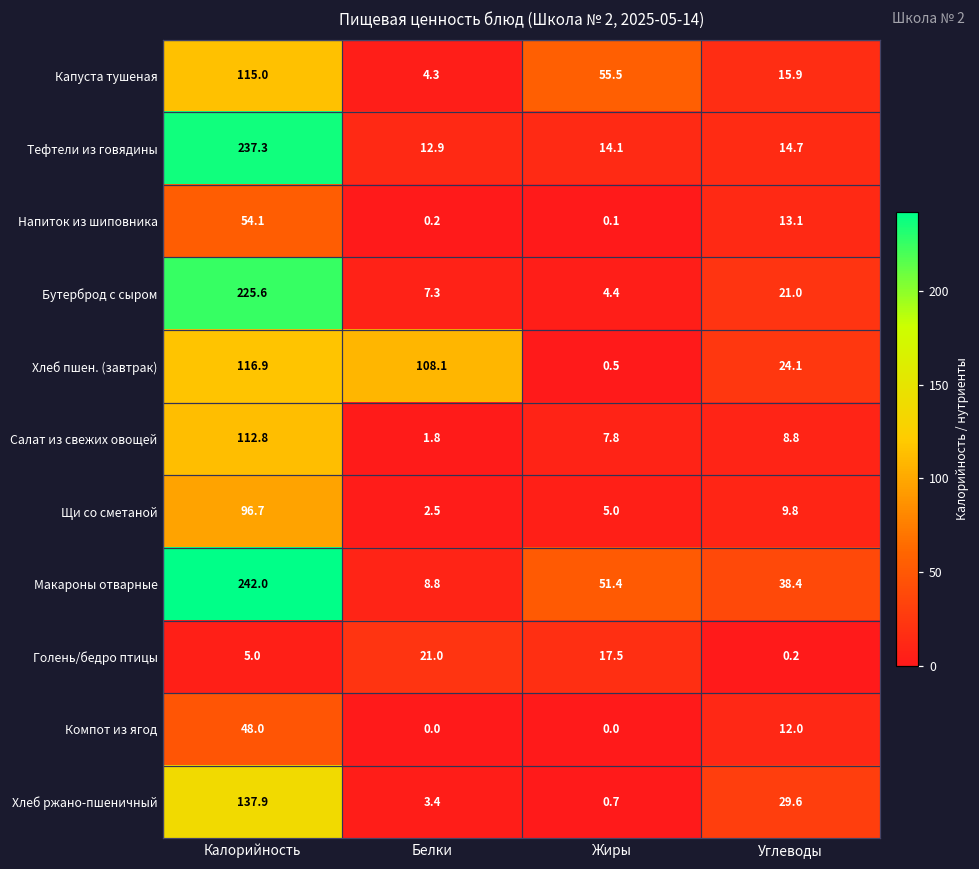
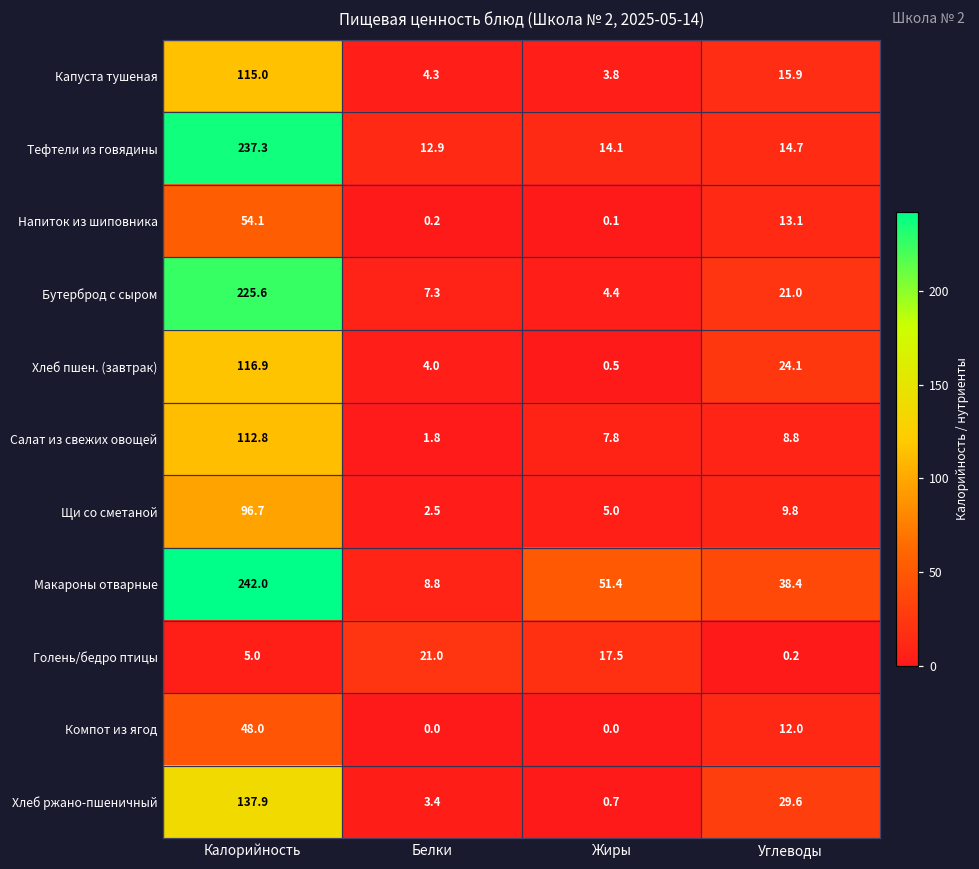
  {
    "Капуста тушеная": {
      "Калорийность": 115.0,
      "Белки": 4.3,
-     "Жиры": 55.5,
+     "Жиры": 3.8,
      "Углеводы": 15.9
    },
    "Тефтели из говядины": {
      "Калорийность": 237.3,
      "Белки": 12.9,
      "Жиры": 14.1,
      "Углеводы": 14.7
    },
    "Напиток из шиповника": {
      "Калорийность": 54.1,
      "Белки": 0.2,
      "Жиры": 0.1,
      "Углеводы": 13.1
    },
    "Бутерброд с сыром": {
      "Калорийность": 225.6,
      "Белки": 7.3,
      "Жиры": 4.4,
      "Углеводы": 21.0
    },
    "Хлеб пшен. (завтрак)": {
      "Калорийность": 116.9,
-     "Белки": 108.1,
+     "Белки": 4.0,
      "Жиры": 0.5,
      "Углеводы": 24.1
    },
    "Салат из свежих овощей": {
      "Калорийность": 112.8,
      "Белки": 1.8,
      "Жиры": 7.8,
      "Углеводы": 8.8
    },
    "Щи со сметаной": {
      "Калорийность": 96.7,
      "Белки": 2.5,
      "Жиры": 5.0,
      "Углеводы": 9.8
    },
    "Макароны отварные": {
      "Калорийность": 242.0,
      "Белки": 8.8,
      "Жиры": 51.4,
      "Углеводы": 38.4
    },
    "Голень/бедро птицы": {
      "Калорийность": 5.0,
      "Белки": 21.0,
      "Жиры": 17.5,
      "Углеводы": 0.2
    },
    "Компот из ягод": {
      "Калорийность": 48.0,
      "Белки": 0.0,
      "Жиры": 0.0,
      "Углеводы": 12.0
    },
    "Хлеб ржано-пшеничный": {
      "Калорийность": 137.9,
      "Белки": 3.4,
      "Жиры": 0.7,
      "Углеводы": 29.6
    }
  }
